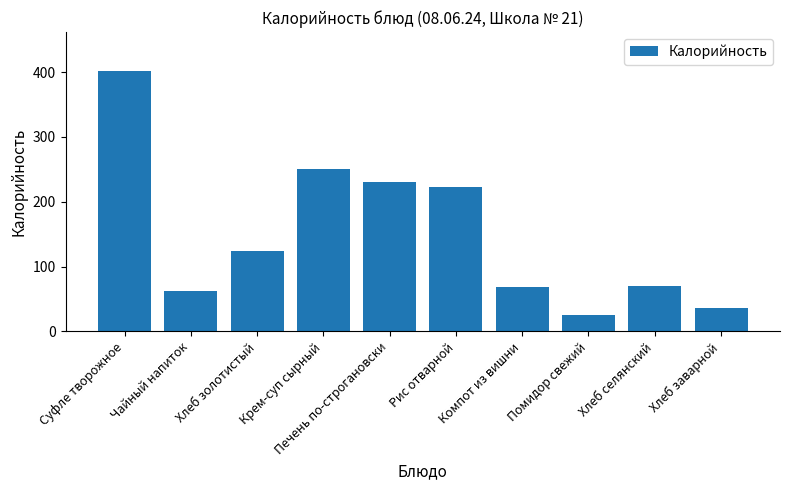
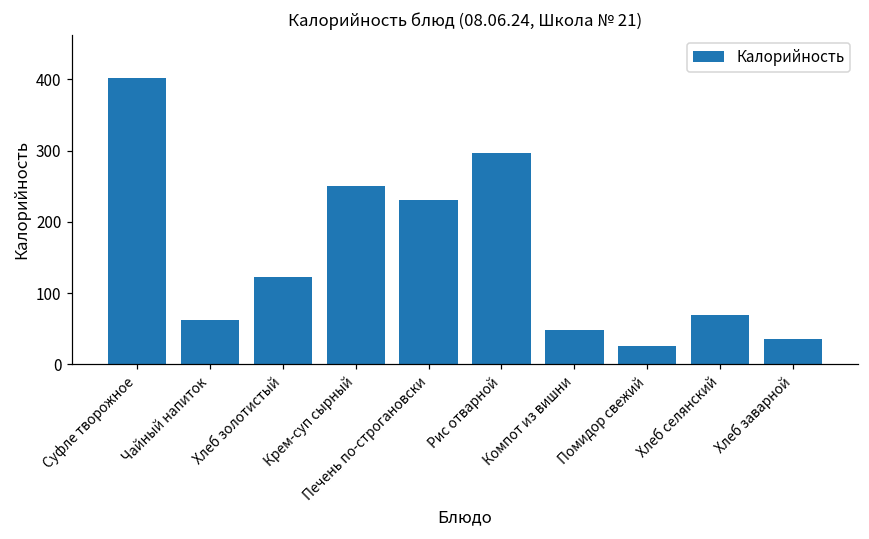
  {
    "Суфле творожное": 400,
    "Чайный напиток": 60,
    "Хлеб золотистый": 120,
    "Крем-суп сырный": 250,
    "Печень по-строгановски": 230,
-   "Рис отварной": 220,
-   "Компот из вишни": 70,
+   "Рис отварной": 300,
+   "Компот из вишни": 50,
    "Помидор свежий": 30,
    "Хлеб селянский": 70,
    "Хлеб заварной": 40
  }
